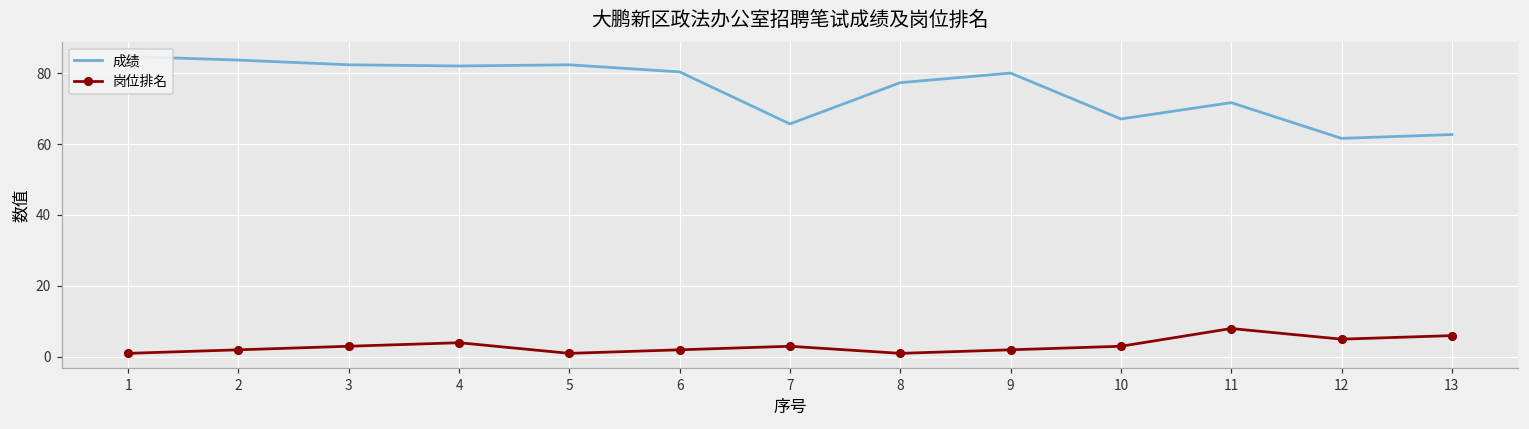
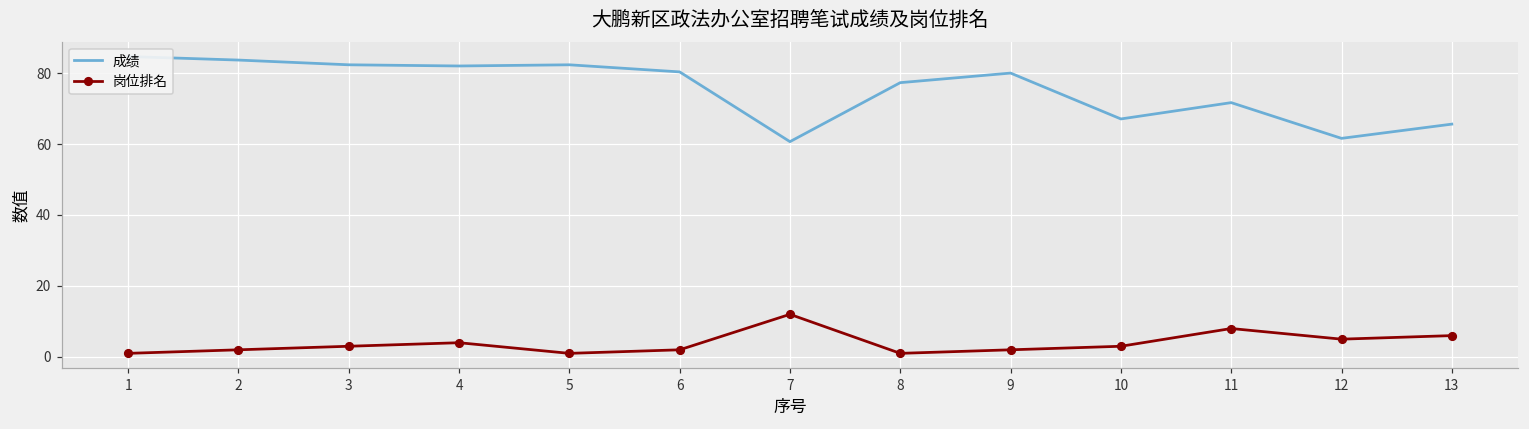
  {
    "成绩": {
      "2": 84,
      "3": 82,
      "4": 82,
      "5": 82,
      "6": 80,
-     "7": 66,
+     "7": 61,
      "8": 77,
      "9": 80,
      "10": 67,
      "11": 72,
      "12": 62,
-     "13": 63
+     "13": 66
    },
    "岗位排名": {
      "1": 1,
      "2": 2,
      "3": 3,
      "4": 4,
      "5": 1,
      "6": 2,
-     "7": 3,
+     "7": 12,
      "8": 1,
      "9": 2,
      "10": 3,
      "11": 8,
      "12": 5,
      "13": 6
    }
  }
